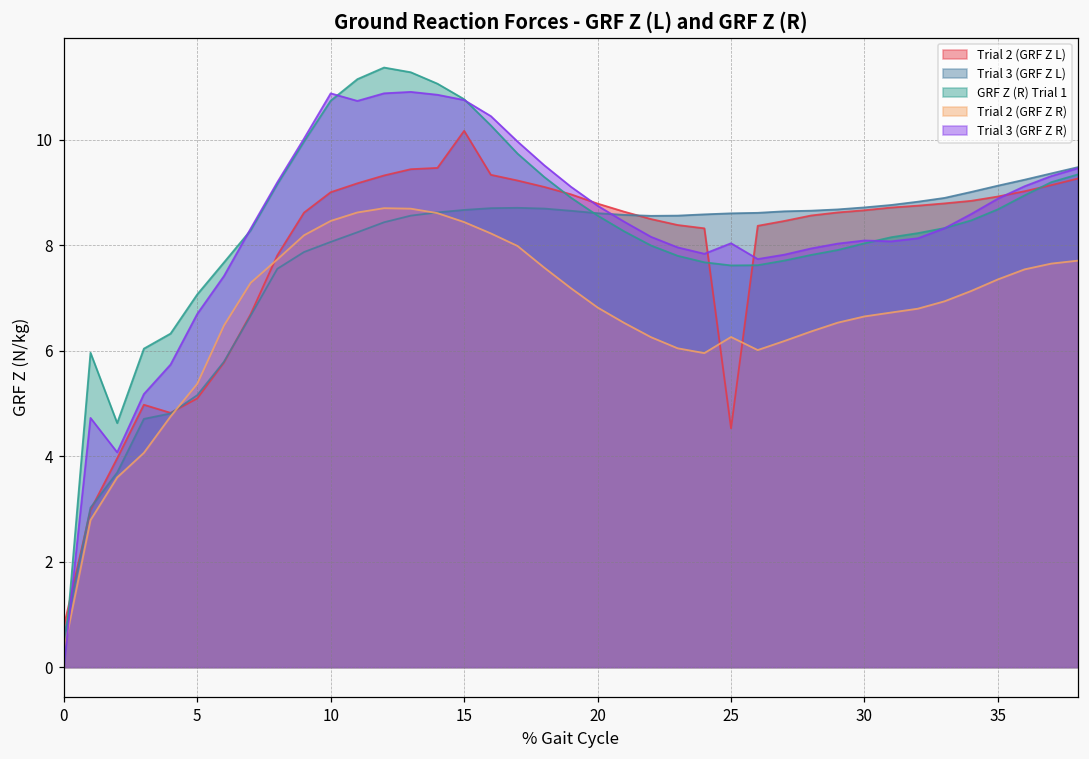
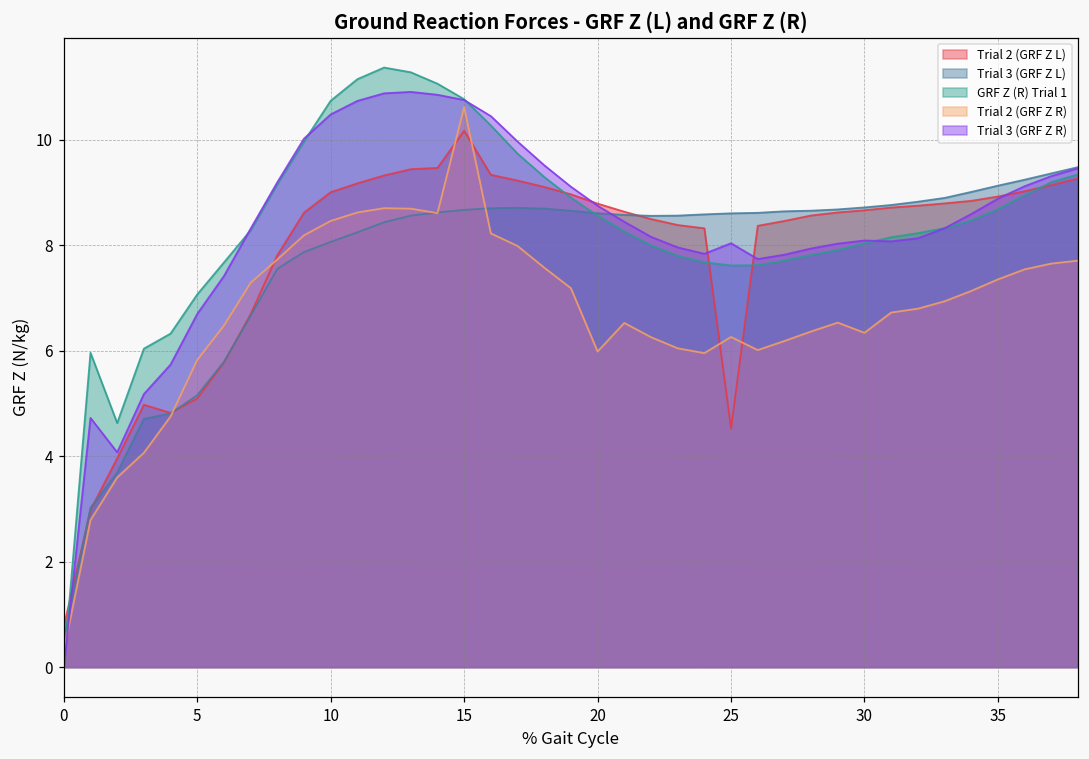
  {
    "Trial 2 (GRF Z L)": {
      "0": 0.8,
      "5": 5.1,
      "10": 9.0,
      "15": 10.2,
      "25": 4.5,
      "30": 8.7
    },
    "Trial 2 (GRF Z R)": {
      "0": 0.3,
-     "5": 5.4,
+     "5": 5.8,
      "10": 8.5,
-     "15": 8.4,
-     "20": 6.8,
+     "15": 10.6,
+     "20": 6.0,
      "25": 6.3,
-     "30": 6.7,
+     "30": 6.3,
      "35": 7.4
    },
    "Trial 3 (GRF Z R)": {
      "5": 6.7,
-     "10": 10.9,
+     "10": 10.5,
      "25": 8.0,
      "30": 8.1
    }
  }
